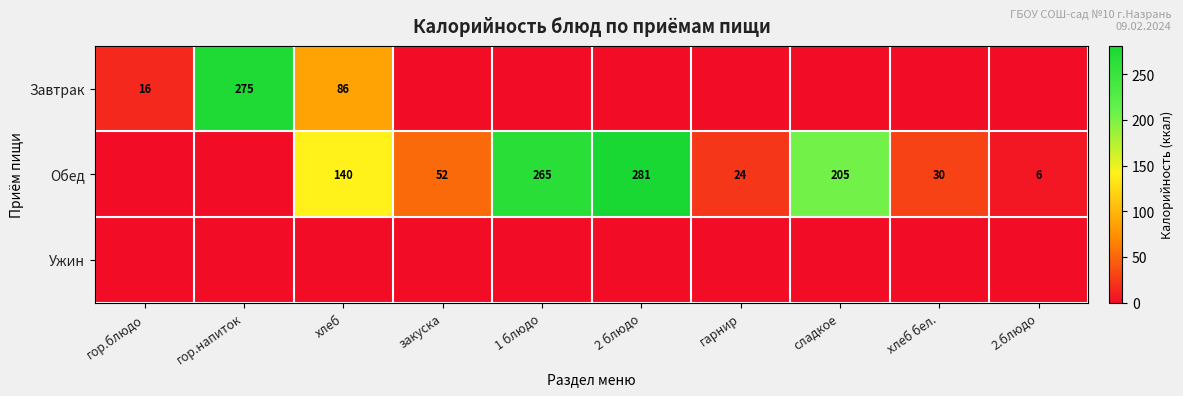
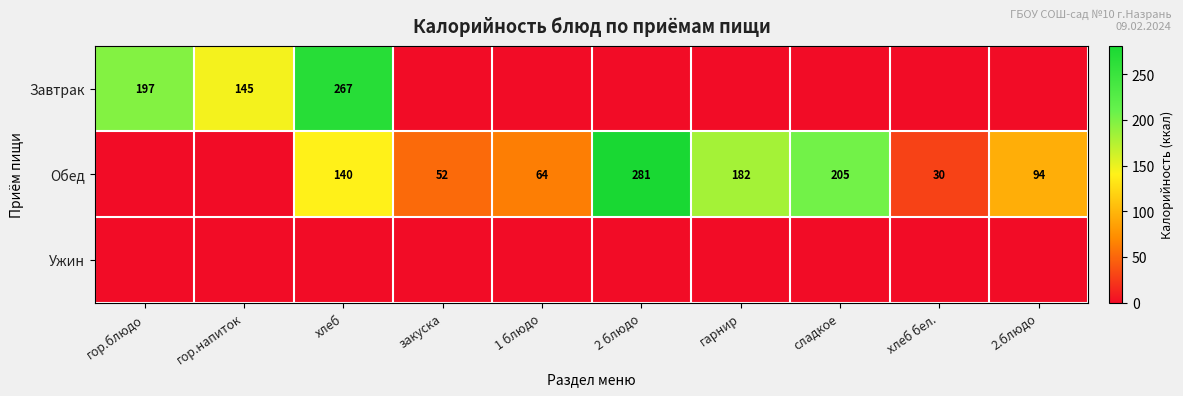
  {
    "Завтрак": {
-     "гор.блюдо": 16,
-     "гор.напиток": 275,
-     "хлеб": 86
+     "гор.блюдо": 197,
+     "гор.напиток": 145,
+     "хлеб": 267
    },
    "Обед": {
      "хлеб": 140,
      "закуска": 52,
-     "1 блюдо": 265,
+     "1 блюдо": 64,
      "2 блюдо": 281,
-     "гарнир": 24,
+     "гарнир": 182,
      "сладкое": 205,
      "хлеб бел.": 30,
-     "2.блюдо": 6
+     "2.блюдо": 94
    }
  }
